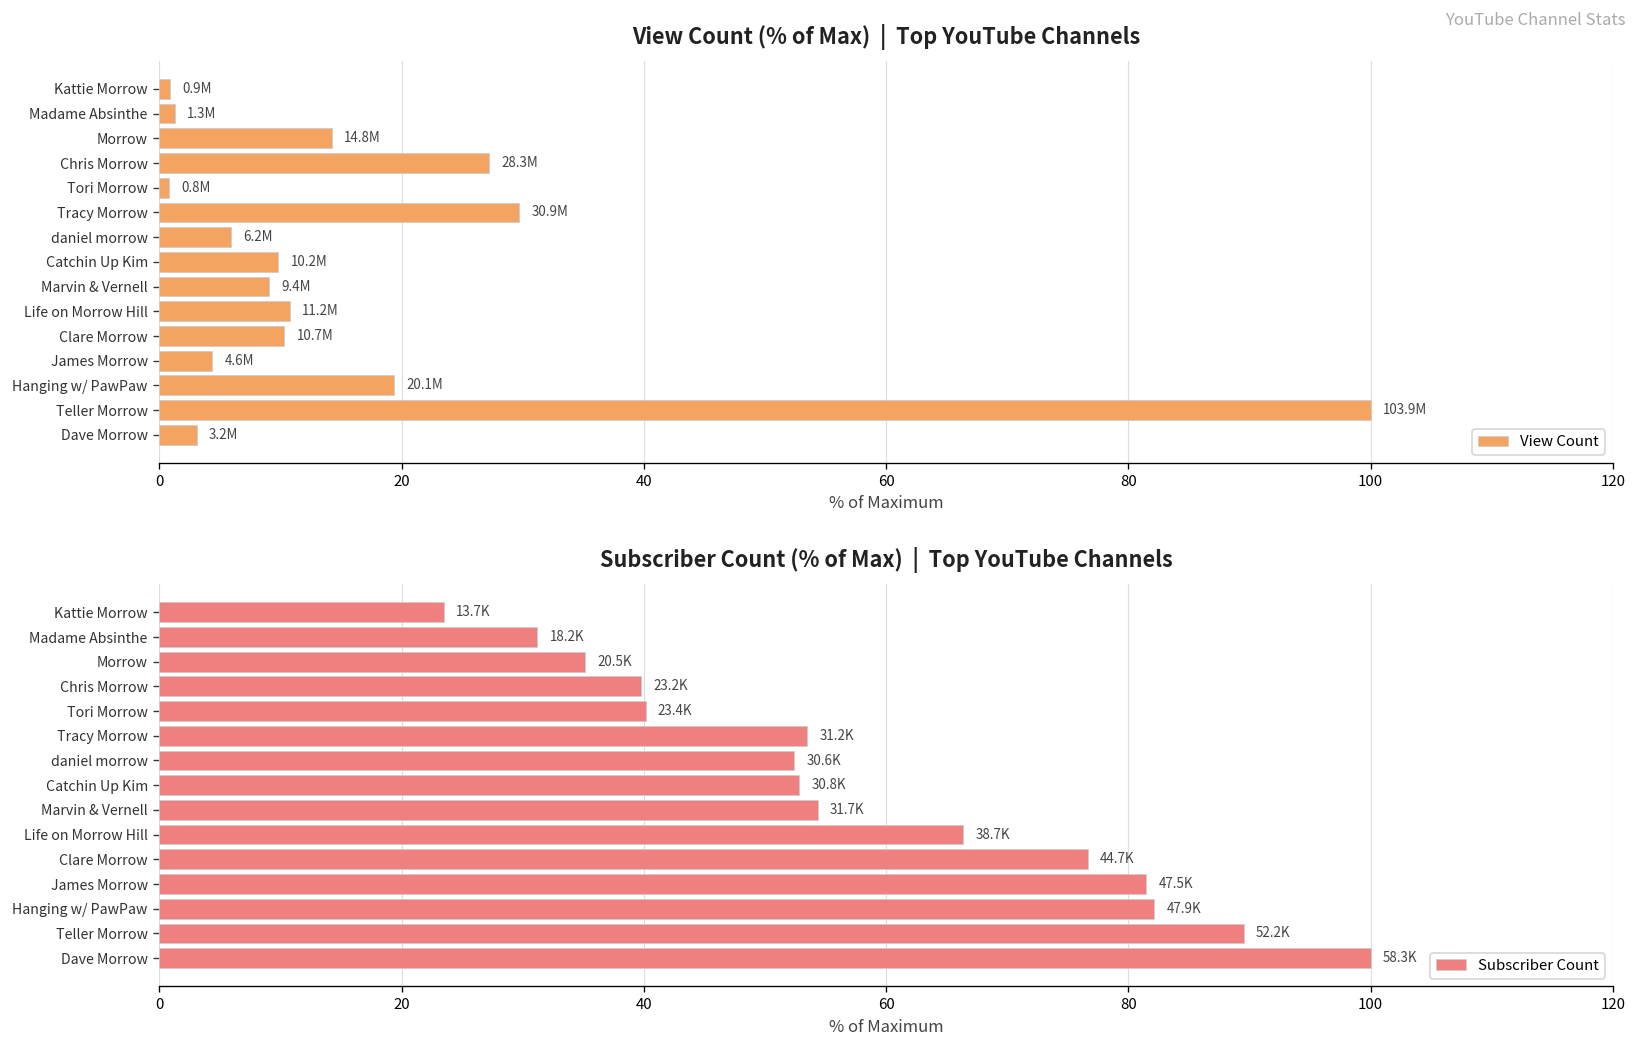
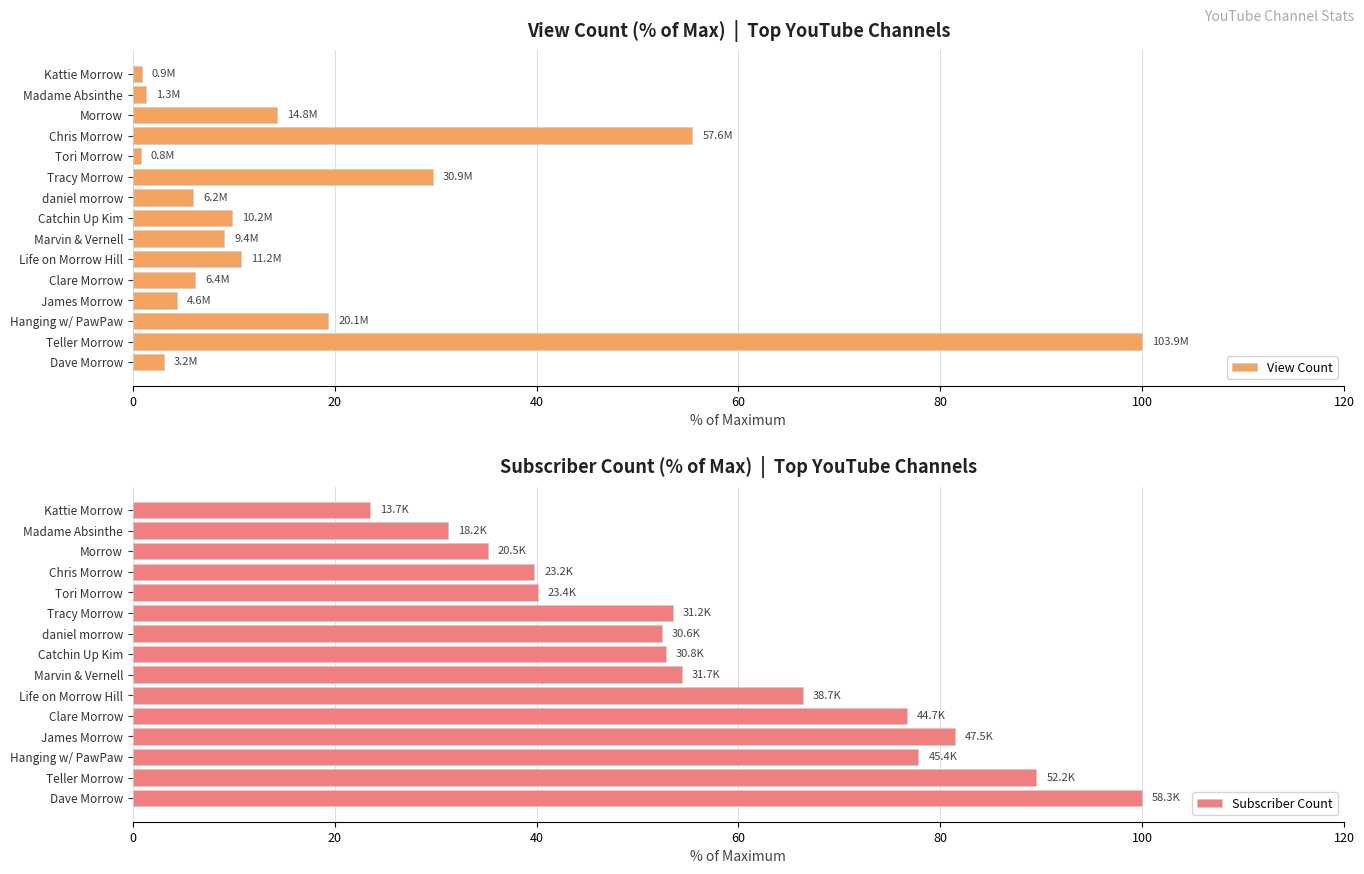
  {
    "View Count (% of Max) | Top YouTube Channels": {
      "Kattie Morrow": "0.9M",
      "Madame Absinthe": "1.3M",
-     "Chris Morrow": "28.3M",
+     "Chris Morrow": "57.6M",
      "Tori Morrow": "0.8M",
-     "Clare Morrow": "10.7M"
+     "Clare Morrow": "6.4M"
    },
    "Subscriber Count (% of Max) | Top YouTube Channels": {
-     "Hanging w/ PawPaw": "47.9K"
+     "Hanging w/ PawPaw": "45.4K"
    }
  }
